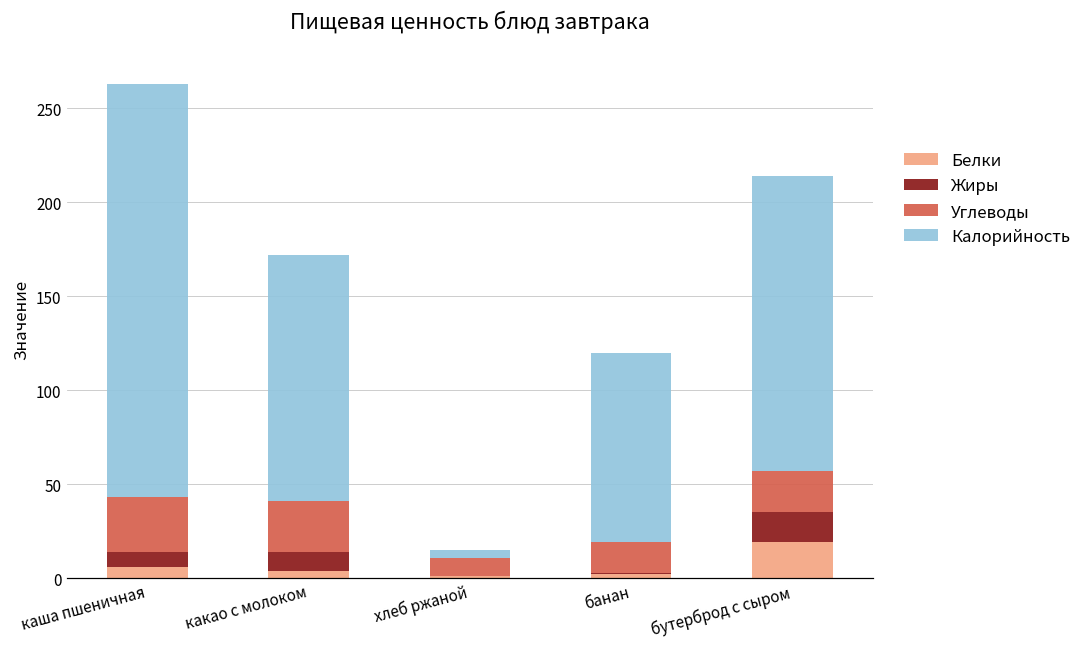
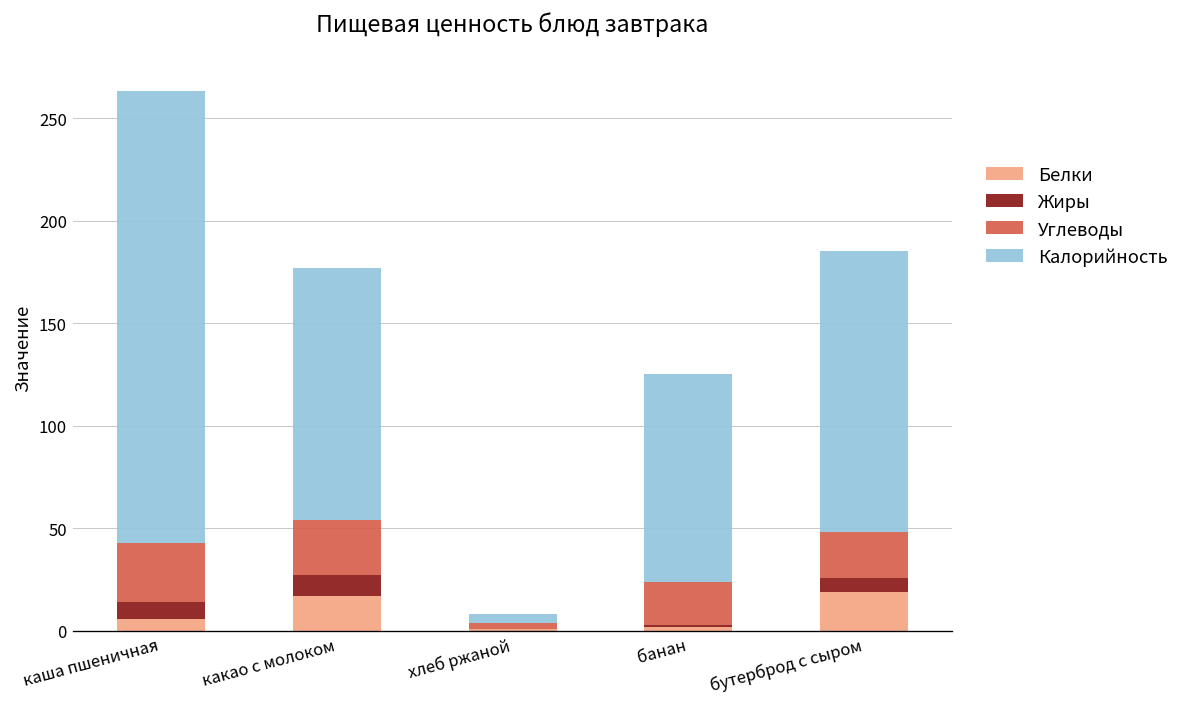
  {
    "Белки": {
      "каша пшеничная": 6,
-     "какао с молоком": 4,
+     "какао с молоком": 17,
      "банан": 2,
      "бутерброд с сыром": 19
    },
    "Жиры": {
      "каша пшеничная": 8,
      "какао с молоком": 10,
      "хлеб ржаной": 0,
-     "бутерброд с сыром": 16
+     "бутерброд с сыром": 7
    },
    "Углеводы": {
      "каша пшеничная": 29,
      "какао с молоком": 27,
-     "хлеб ржаной": 10,
-     "банан": 16,
+     "хлеб ржаной": 3,
+     "банан": 21,
      "бутерброд с сыром": 22
    },
    "Калорийность": {
      "каша пшеничная": 220,
-     "какао с молоком": 131,
+     "какао с молоком": 123,
      "хлеб ржаной": 4,
      "банан": 101,
-     "бутерброд с сыром": 157
+     "бутерброд с сыром": 137
    }
  }
